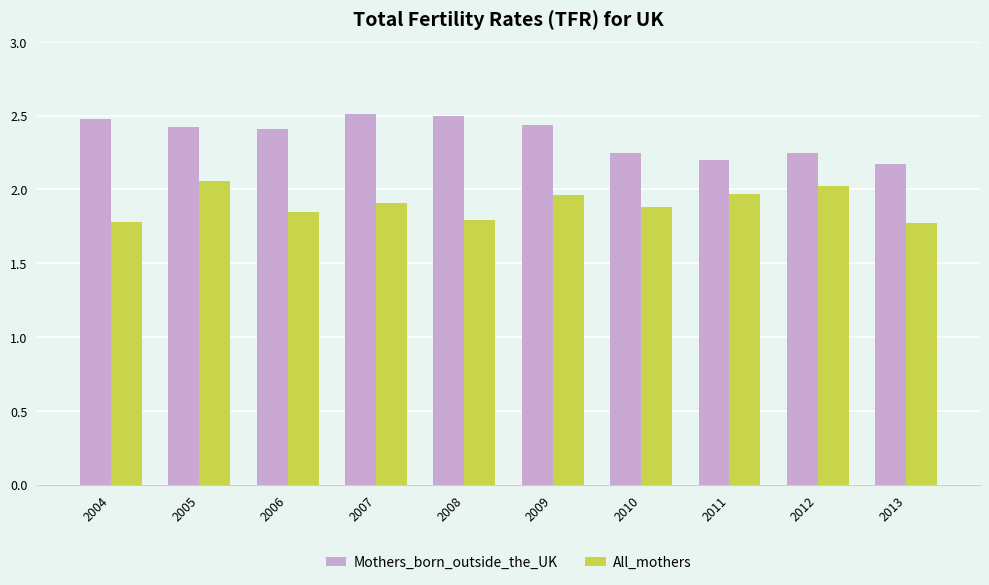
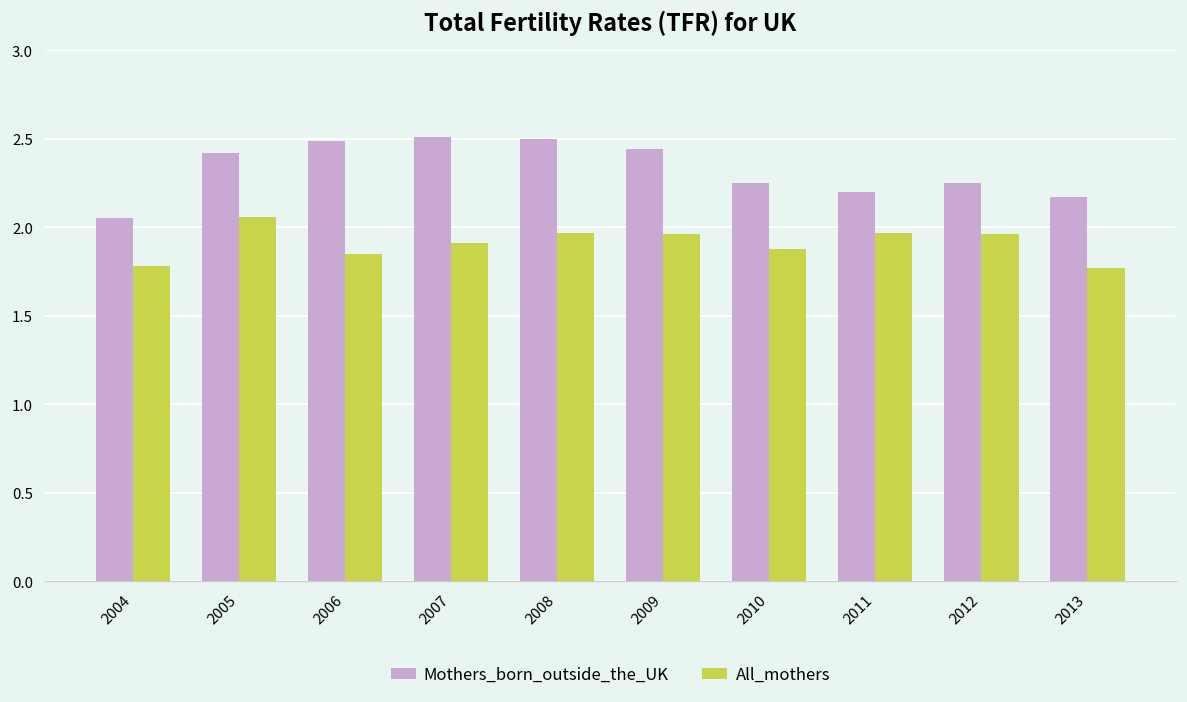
  {
    "Mothers_born_outside_the_UK": {
-     "2004": 2.48,
+     "2004": 2.05,
      "2005": 2.42,
-     "2006": 2.41,
+     "2006": 2.49,
      "2007": 2.51,
      "2008": 2.50,
      "2009": 2.44,
      "2010": 2.25,
      "2011": 2.20,
      "2012": 2.25,
      "2013": 2.17
    },
    "All_mothers": {
      "2004": 1.78,
      "2005": 2.06,
      "2006": 1.85,
      "2007": 1.91,
-     "2008": 1.79,
+     "2008": 1.97,
      "2009": 1.96,
      "2010": 1.88,
      "2011": 1.97,
-     "2012": 2.02,
+     "2012": 1.96,
      "2013": 1.77
    }
  }
